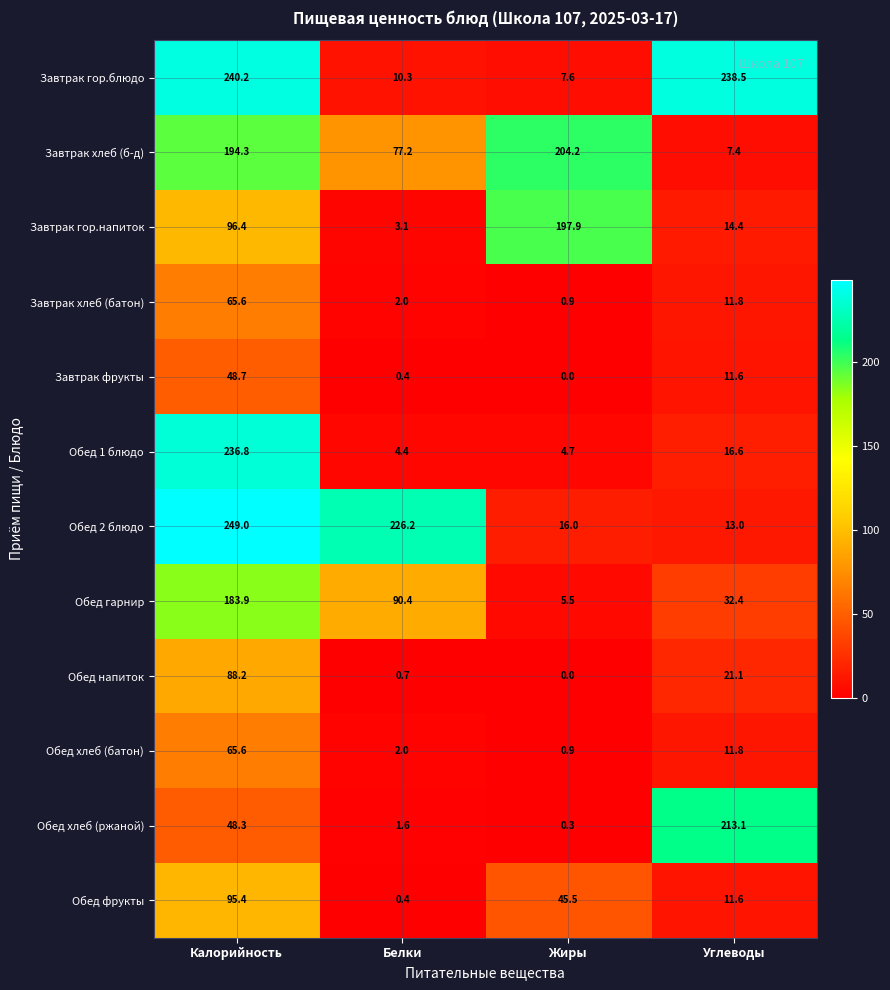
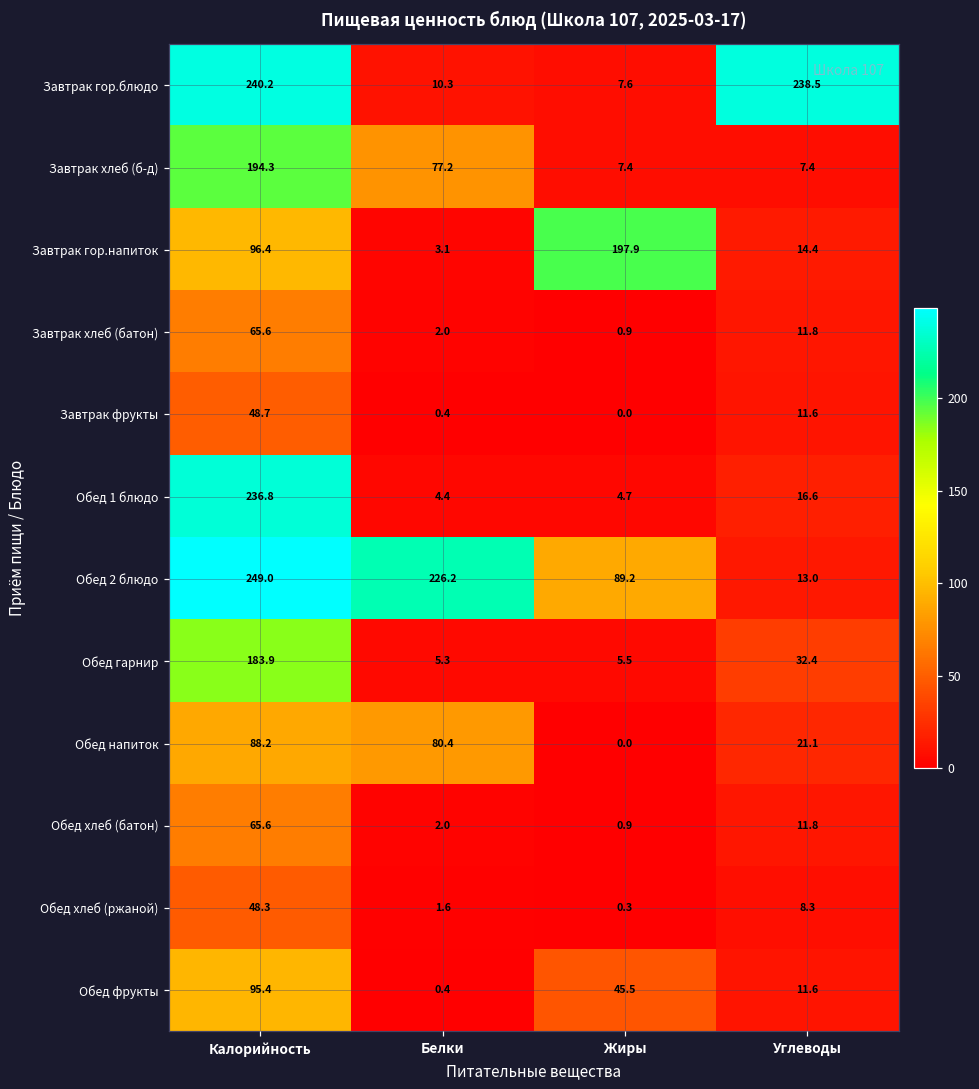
  {
    "Завтрак гор.блюдо": {
      "Калорийность": 240.2,
      "Белки": 10.3,
      "Жиры": 7.6
    },
    "Завтрак хлеб (б-д)": {
      "Калорийность": 194.3,
      "Белки": 77.2,
-     "Жиры": 204.2,
+     "Жиры": 7.4,
      "Углеводы": 7.4
    },
    "Завтрак гор.напиток": {
      "Калорийность": 96.4,
      "Белки": 3.1,
      "Жиры": 197.9,
      "Углеводы": 14.4
    },
    "Завтрак хлеб (батон)": {
      "Калорийность": 65.6,
      "Белки": 2.0,
      "Жиры": 0.9,
      "Углеводы": 11.8
    },
    "Завтрак фрукты": {
      "Калорийность": 48.7,
      "Белки": 0.4,
      "Жиры": 0.0,
      "Углеводы": 11.6
    },
    "Обед 1 блюдо": {
      "Калорийность": 236.8,
      "Белки": 4.4,
      "Жиры": 4.7,
      "Углеводы": 16.6
    },
    "Обед 2 блюдо": {
      "Калорийность": 249.0,
      "Белки": 226.2,
-     "Жиры": 16.0,
+     "Жиры": 89.2,
      "Углеводы": 13.0
    },
    "Обед гарнир": {
      "Калорийность": 183.9,
-     "Белки": 90.4,
+     "Белки": 5.3,
      "Жиры": 5.5,
      "Углеводы": 32.4
    },
    "Обед напиток": {
      "Калорийность": 88.2,
-     "Белки": 0.7,
+     "Белки": 80.4,
      "Жиры": 0.0,
      "Углеводы": 21.1
    },
    "Обед хлеб (батон)": {
      "Калорийность": 65.6,
      "Белки": 2.0,
      "Жиры": 0.9,
      "Углеводы": 11.8
    },
    "Обед хлеб (ржаной)": {
      "Калорийность": 48.3,
      "Белки": 1.6,
      "Жиры": 0.3,
-     "Углеводы": 213.1
+     "Углеводы": 8.3
    },
    "Обед фрукты": {
      "Калорийность": 95.4,
      "Белки": 0.4,
      "Жиры": 45.5,
      "Углеводы": 11.6
    }
  }
